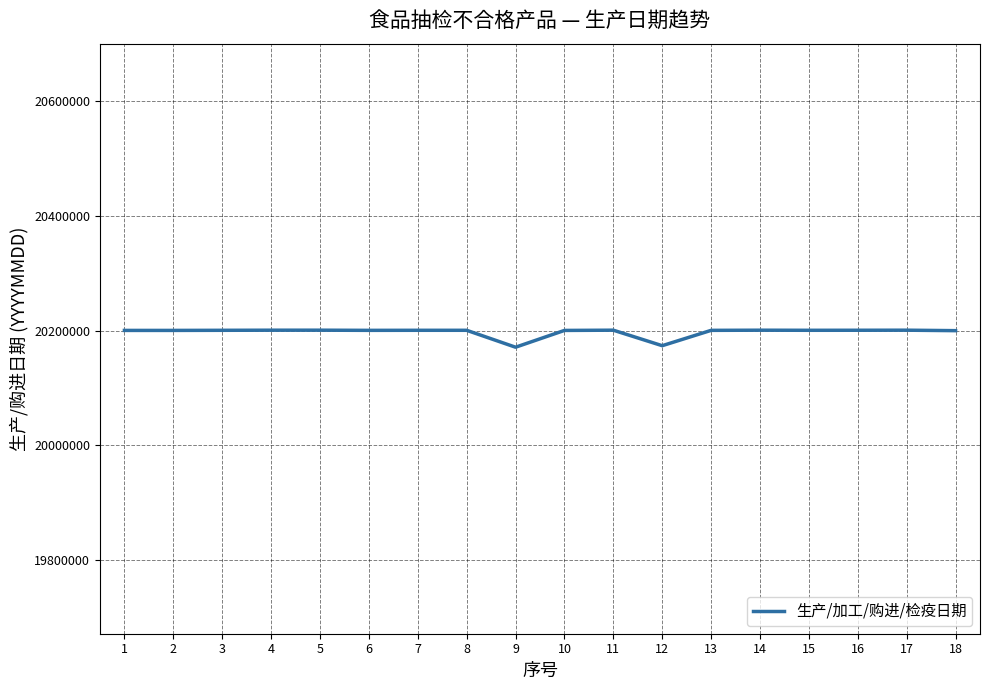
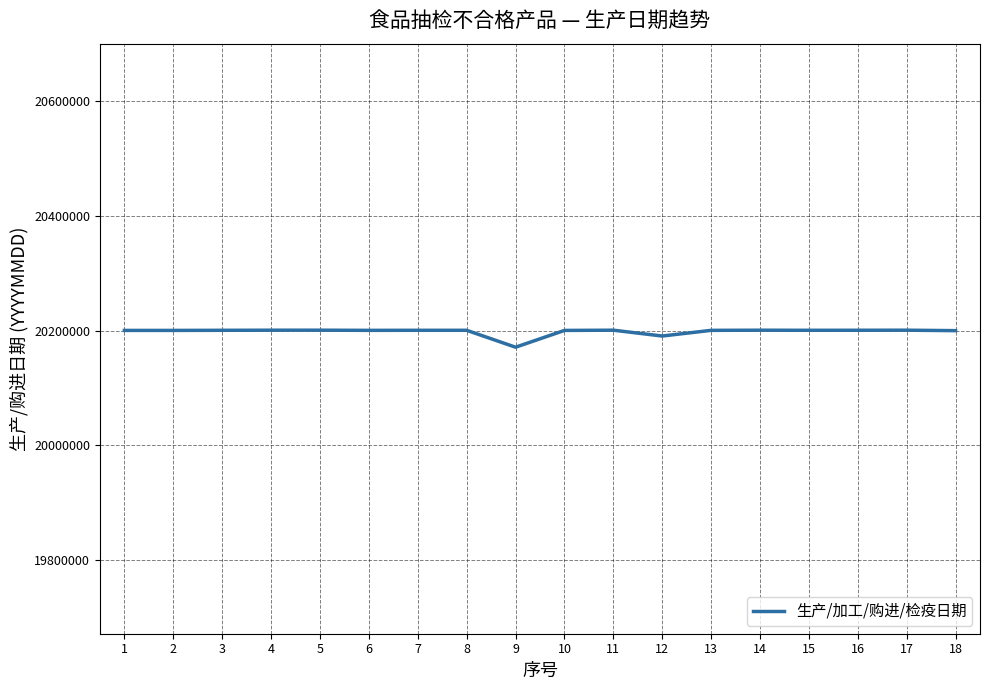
  {
    "1": 20200000,
    "2": 20200000,
    "3": 20200000,
    "4": 20200000,
    "5": 20200000,
    "6": 20200000,
    "7": 20200000,
    "8": 20200000,
    "9": 20170000,
    "10": 20200000,
    "11": 20200000,
-   "12": 20170000,
+   "12": 20190000,
    "13": 20200000,
    "14": 20200000,
    "15": 20200000,
    "16": 20200000,
    "17": 20200000,
    "18": 20200000
  }
